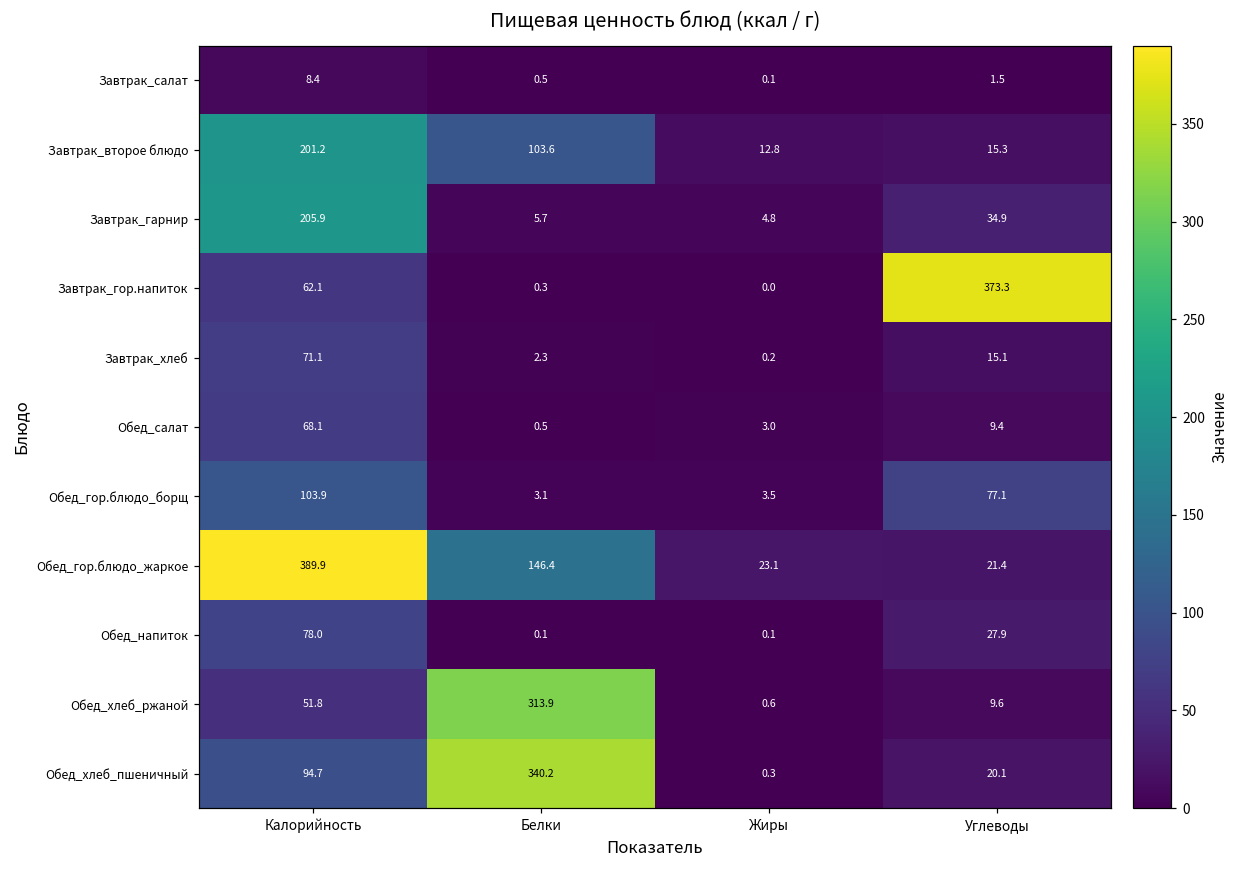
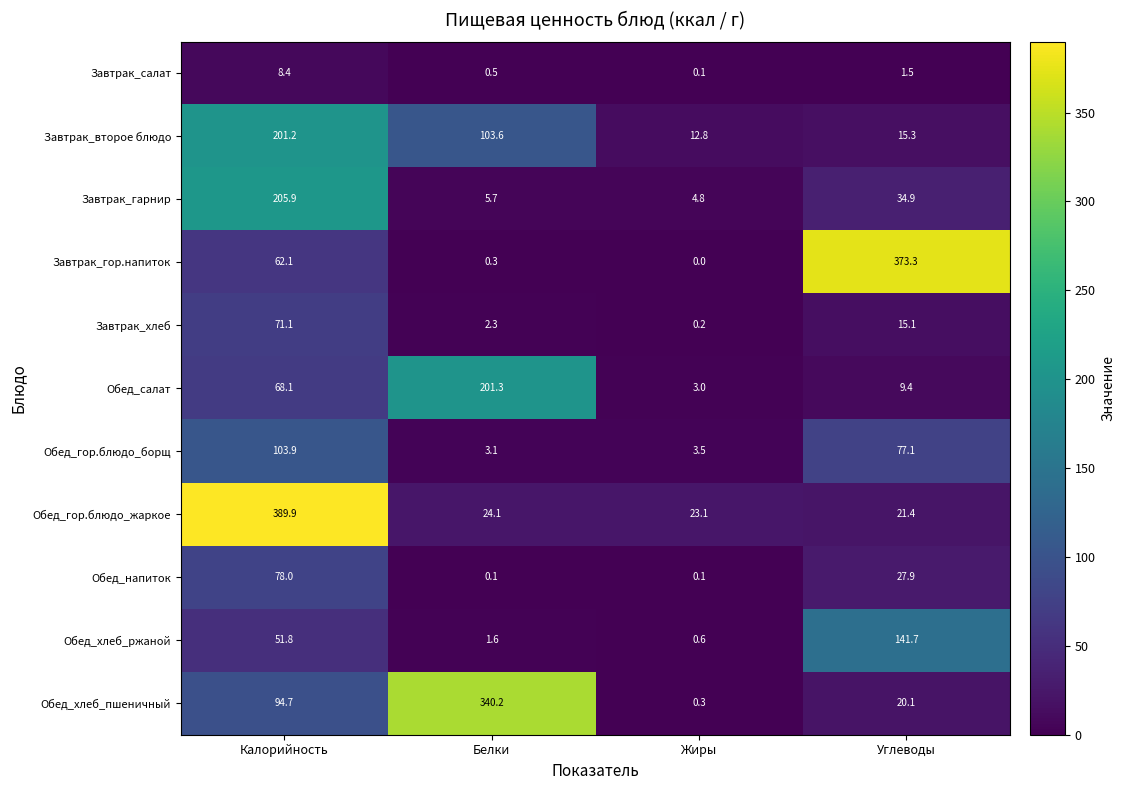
  {
    "Завтрак_салат": {
      "Калорийность": 8.4,
      "Белки": 0.5,
      "Жиры": 0.1,
      "Углеводы": 1.5
    },
    "Завтрак_второе блюдо": {
      "Калорийность": 201.2,
      "Белки": 103.6,
      "Жиры": 12.8,
      "Углеводы": 15.3
    },
    "Завтрак_гарнир": {
      "Калорийность": 205.9,
      "Белки": 5.7,
      "Жиры": 4.8,
      "Углеводы": 34.9
    },
    "Завтрак_гор.напиток": {
      "Калорийность": 62.1,
      "Белки": 0.3,
      "Жиры": 0.0,
      "Углеводы": 373.3
    },
    "Завтрак_хлеб": {
      "Калорийность": 71.1,
      "Белки": 2.3,
      "Жиры": 0.2,
      "Углеводы": 15.1
    },
    "Обед_салат": {
      "Калорийность": 68.1,
-     "Белки": 0.5,
+     "Белки": 201.3,
      "Жиры": 3.0,
      "Углеводы": 9.4
    },
    "Обед_гор.блюдо_борщ": {
      "Калорийность": 103.9,
      "Белки": 3.1,
      "Жиры": 3.5,
      "Углеводы": 77.1
    },
    "Обед_гор.блюдо_жаркое": {
      "Калорийность": 389.9,
-     "Белки": 146.4,
+     "Белки": 24.1,
      "Жиры": 23.1,
      "Углеводы": 21.4
    },
    "Обед_напиток": {
      "Калорийность": 78.0,
      "Белки": 0.1,
      "Жиры": 0.1,
      "Углеводы": 27.9
    },
    "Обед_хлеб_ржаной": {
      "Калорийность": 51.8,
-     "Белки": 313.9,
+     "Белки": 1.6,
      "Жиры": 0.6,
-     "Углеводы": 9.6
+     "Углеводы": 141.7
    },
    "Обед_хлеб_пшеничный": {
      "Калорийность": 94.7,
      "Белки": 340.2,
      "Жиры": 0.3,
      "Углеводы": 20.1
    }
  }
